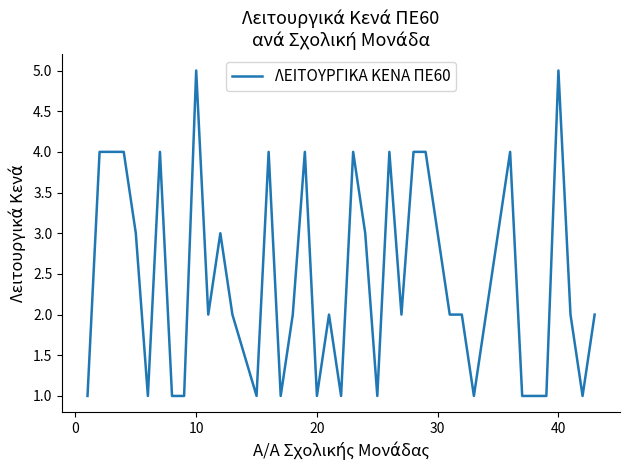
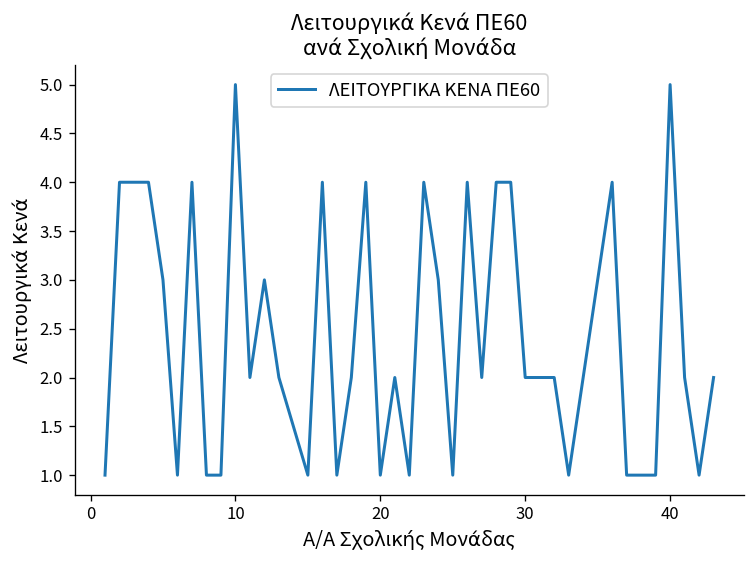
  {
    "10": 5,
    "20": 1,
-   "30": 3,
+   "30": 2,
    "40": 5
  }
